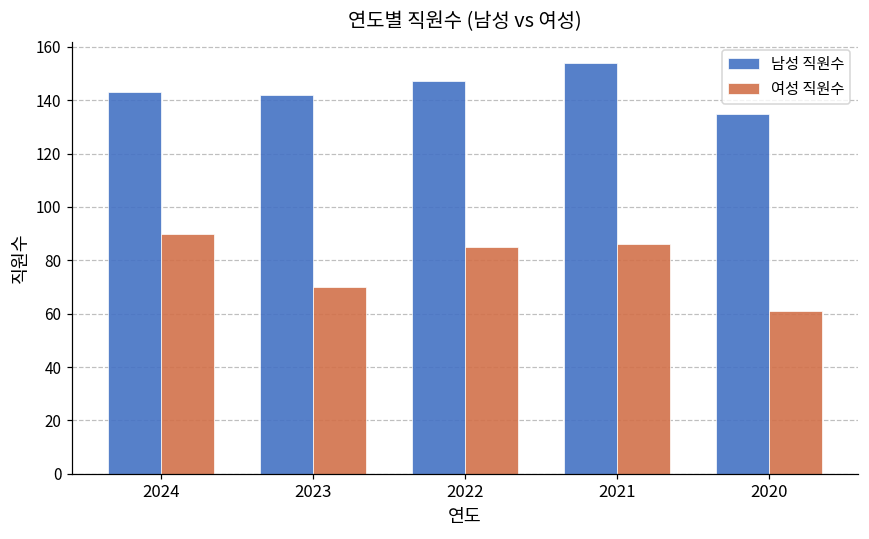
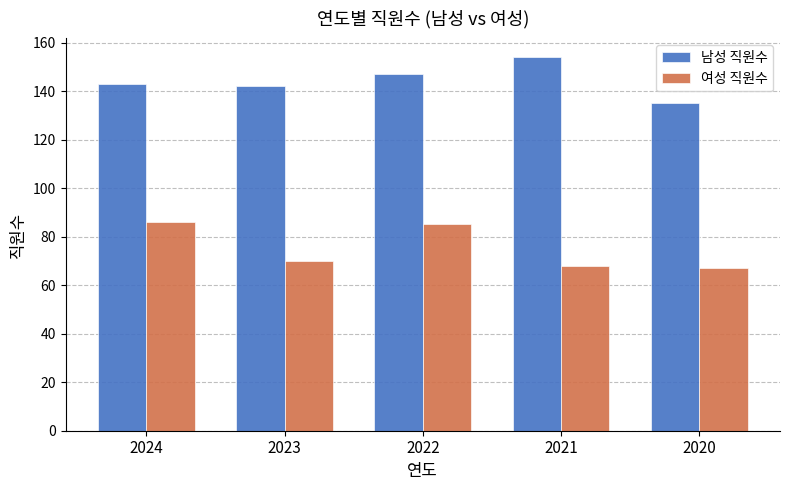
  {
    "남성 직원수": {
      "2024": 143,
      "2023": 142,
      "2022": 147,
      "2021": 154,
      "2020": 135
    },
    "여성 직원수": {
-     "2024": 90,
+     "2024": 86,
      "2023": 70,
      "2022": 85,
-     "2021": 86,
-     "2020": 61
+     "2021": 68,
+     "2020": 67
    }
  }
